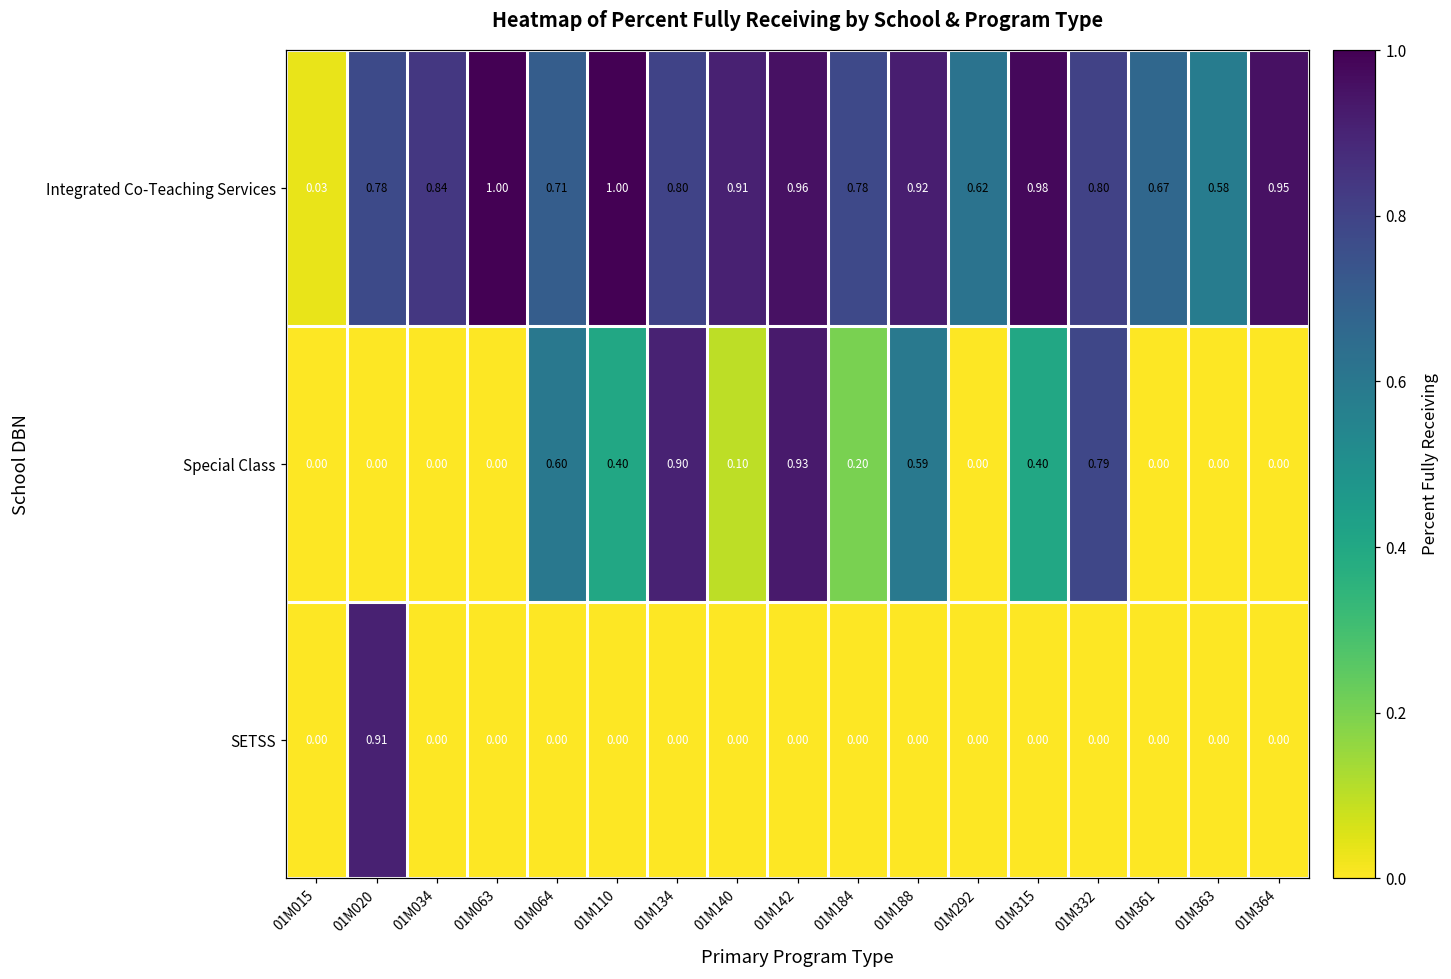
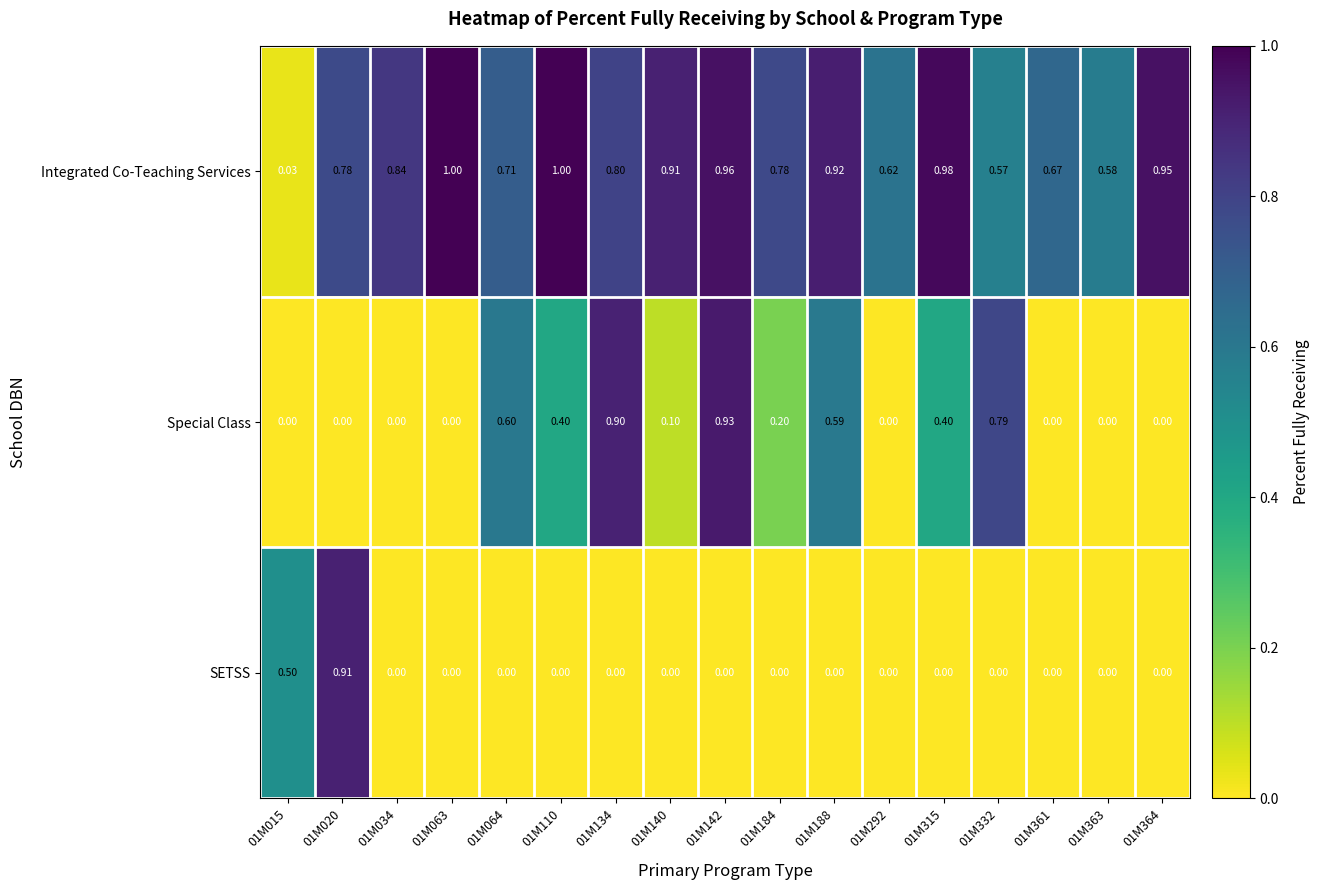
  {
    "Integrated Co-Teaching Services": {
      "01M015": 0.03,
      "01M020": 0.78,
      "01M034": 0.84,
      "01M063": 1.00,
      "01M064": 0.71,
      "01M110": 1.00,
      "01M134": 0.80,
      "01M140": 0.91,
      "01M142": 0.96,
      "01M184": 0.78,
      "01M188": 0.92,
      "01M292": 0.62,
      "01M315": 0.98,
-     "01M332": 0.80,
+     "01M332": 0.57,
      "01M361": 0.67,
      "01M363": 0.58,
      "01M364": 0.95
    },
    "Special Class": {
      "01M015": 0.00,
      "01M020": 0.00,
      "01M034": 0.00,
      "01M063": 0.00,
      "01M064": 0.60,
      "01M110": 0.40,
      "01M134": 0.90,
      "01M140": 0.10,
      "01M142": 0.93,
      "01M184": 0.20,
      "01M188": 0.59,
      "01M292": 0.00,
      "01M315": 0.40,
      "01M332": 0.79,
      "01M361": 0.00,
      "01M363": 0.00,
      "01M364": 0.00
    },
    "SETSS": {
-     "01M015": 0.00,
+     "01M015": 0.50,
      "01M020": 0.91,
      "01M034": 0.00,
      "01M063": 0.00,
      "01M064": 0.00,
      "01M110": 0.00,
      "01M134": 0.00,
      "01M140": 0.00,
      "01M142": 0.00,
      "01M184": 0.00,
      "01M188": 0.00,
      "01M292": 0.00,
      "01M315": 0.00,
      "01M332": 0.00,
      "01M361": 0.00,
      "01M363": 0.00,
      "01M364": 0.00
    }
  }
